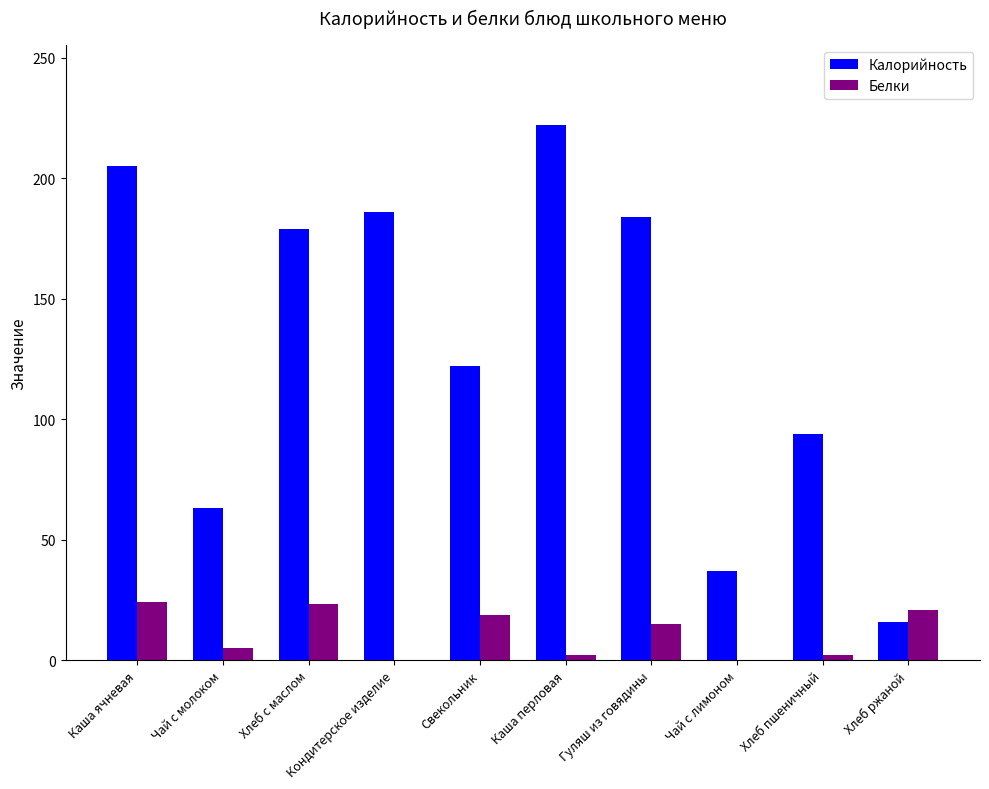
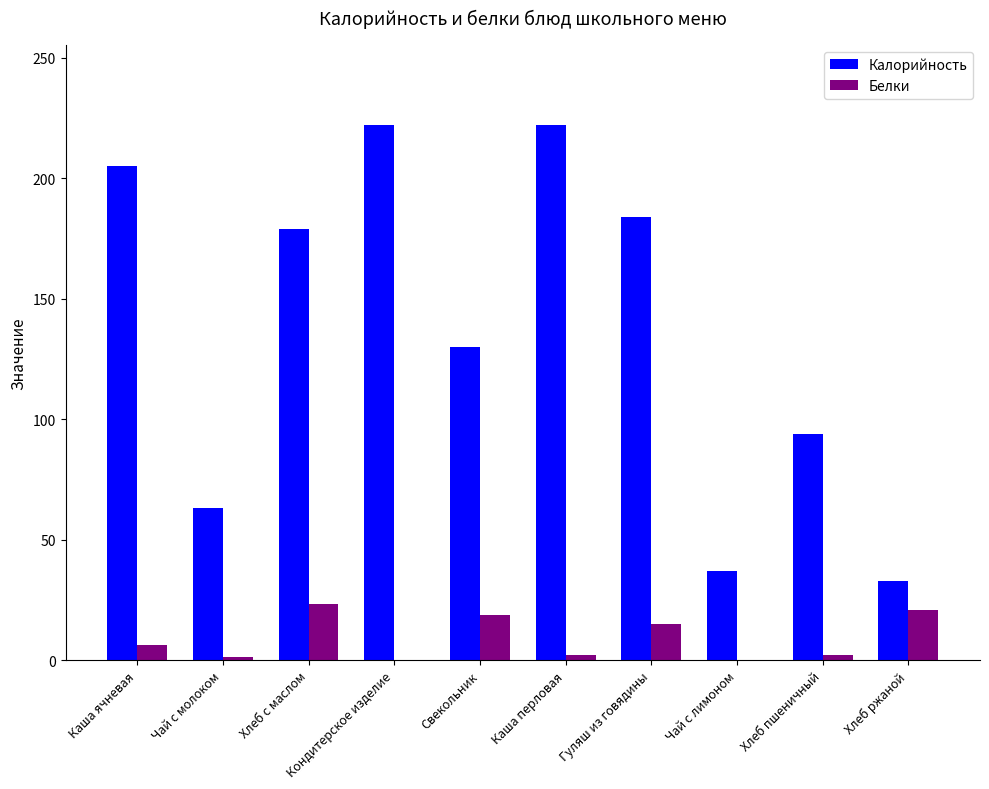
  {
    "Калорийность": {
      "Каша ячневая": 205,
      "Чай с молоком": 63,
      "Хлеб с маслом": 179,
-     "Кондитерское изделие": 186,
-     "Свекольник": 122,
+     "Кондитерское изделие": 222,
+     "Свекольник": 130,
      "Каша перловая": 222,
      "Гуляш из говядины": 184,
      "Чай с лимоном": 37,
      "Хлеб пшеничный": 94,
-     "Хлеб ржаной": 16
+     "Хлеб ржаной": 33
    },
    "Белки": {
-     "Каша ячневая": 24,
-     "Чай с молоком": 5,
+     "Каша ячневая": 7,
+     "Чай с молоком": 1,
      "Хлеб с маслом": 23,
      "Кондитерское изделие": 0,
      "Свекольник": 19,
      "Каша перловая": 2,
      "Гуляш из говядины": 15,
      "Чай с лимоном": 0,
      "Хлеб пшеничный": 2,
      "Хлеб ржаной": 21
    }
  }
